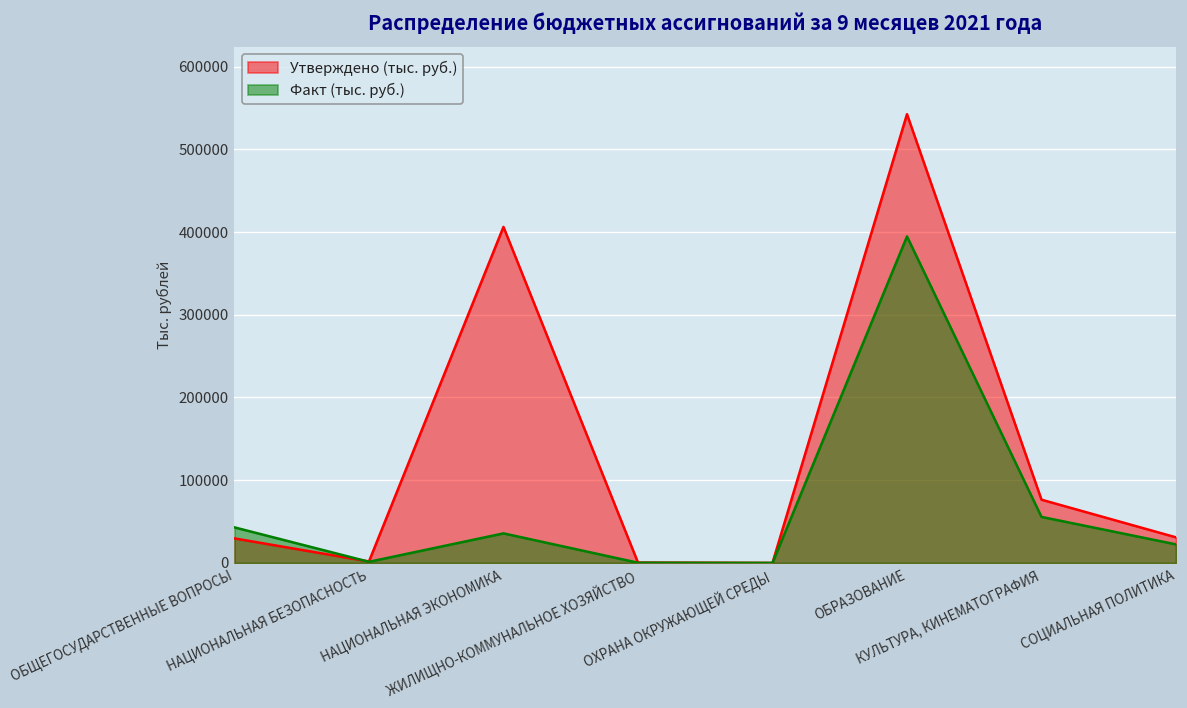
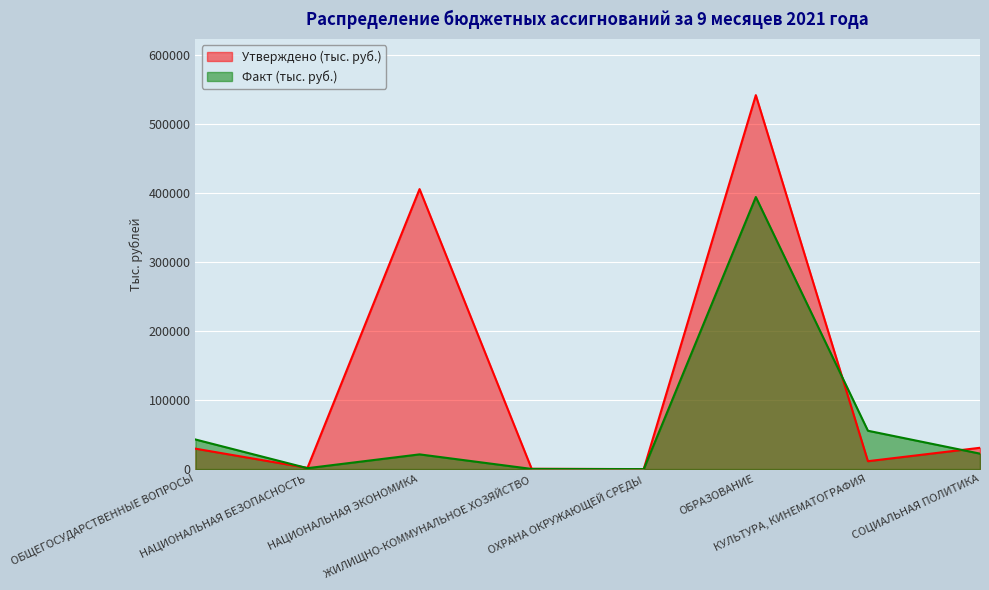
  {
    "Утверждено (тыс. руб.)": {
      "ОБЩЕГОСУДАРСТВЕННЫЕ ВОПРОСЫ": 30000,
      "НАЦИОНАЛЬНАЯ ЭКОНОМИКА": 410000,
      "ОБРАЗОВАНИЕ": 540000,
-     "КУЛЬТУРА, КИНЕМАТОГРАФИЯ": 80000,
+     "КУЛЬТУРА, КИНЕМАТОГРАФИЯ": 10000,
      "СОЦИАЛЬНАЯ ПОЛИТИКА": 30000
    },
    "Факт (тыс. руб.)": {
      "ОБЩЕГОСУДАРСТВЕННЫЕ ВОПРОСЫ": 40000,
-     "НАЦИОНАЛЬНАЯ ЭКОНОМИКА": 40000,
+     "НАЦИОНАЛЬНАЯ ЭКОНОМИКА": 20000,
      "ОБРАЗОВАНИЕ": 390000,
      "КУЛЬТУРА, КИНЕМАТОГРАФИЯ": 60000,
      "СОЦИАЛЬНАЯ ПОЛИТИКА": 20000
    }
  }
